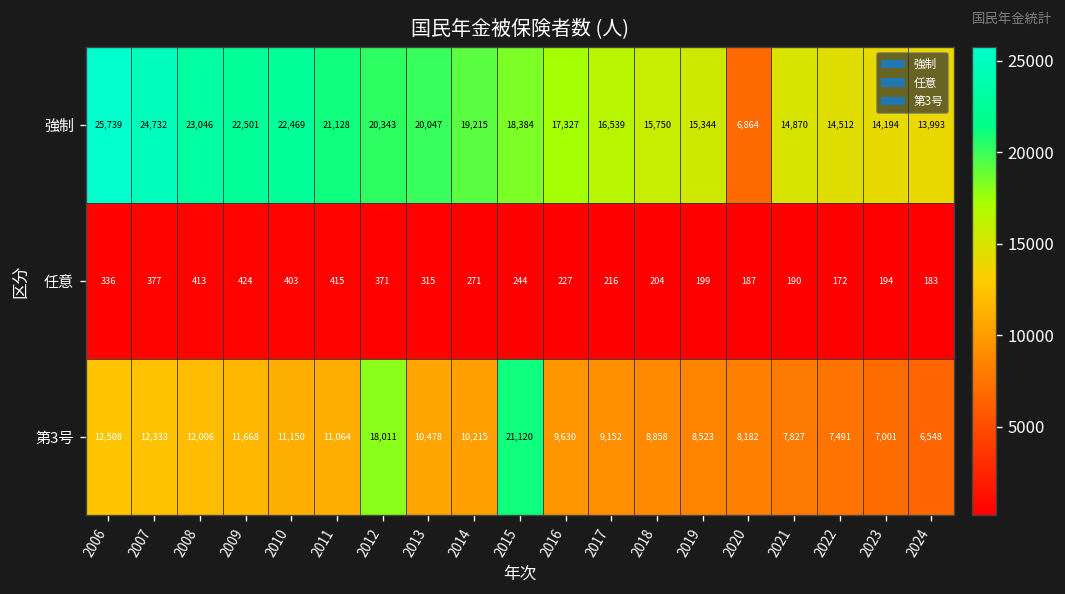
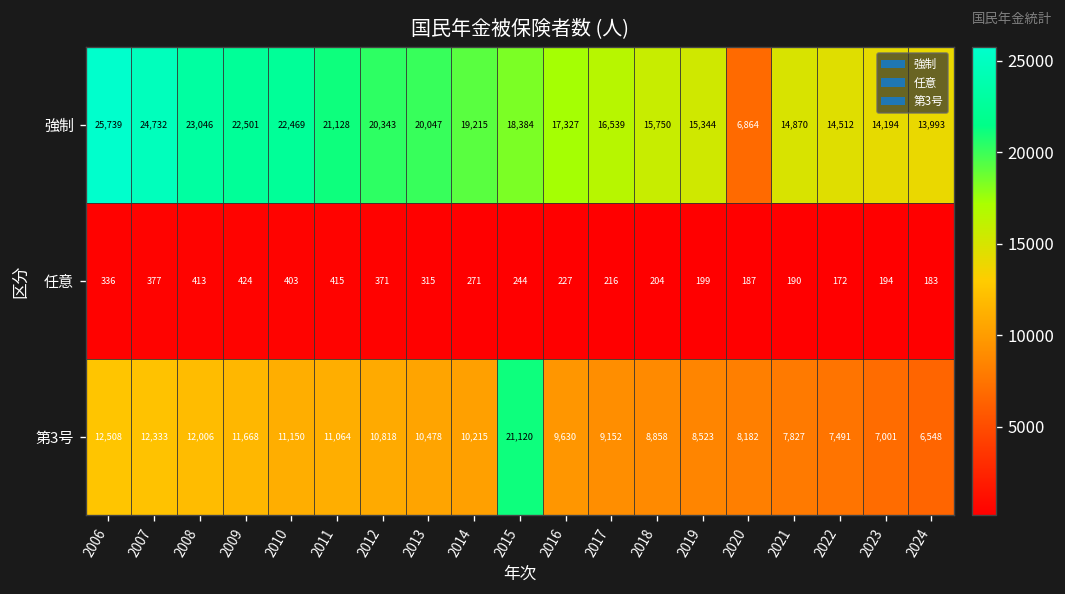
  {
    "強制": {
      "2006": "25,739",
      "2007": "24,732",
      "2008": "23,046",
      "2009": "22,501",
      "2010": "22,469",
      "2011": "21,128",
      "2012": "20,343",
      "2013": "20,047",
      "2014": "19,215",
      "2015": "18,384",
      "2016": "17,327",
      "2017": "16,539",
      "2018": "15,750",
      "2019": "15,344",
      "2020": "6,864",
      "2021": "14,870",
      "2022": "14,512",
      "2023": "14,194",
      "2024": "13,993"
    },
    "任意": {
      "2006": "336",
      "2007": "377",
      "2008": "413",
      "2009": "424",
      "2010": "403",
      "2011": "415",
      "2012": "371",
      "2013": "315",
      "2014": "271",
      "2015": "244",
      "2016": "227",
      "2017": "216",
      "2018": "204",
      "2019": "199",
      "2020": "187",
      "2021": "190",
      "2022": "172",
      "2023": "194",
      "2024": "183"
    },
    "第3号": {
      "2006": "12,508",
      "2007": "12,333",
      "2008": "12,006",
      "2009": "11,668",
      "2010": "11,150",
      "2011": "11,064",
-     "2012": "18,011",
+     "2012": "10,818",
      "2013": "10,478",
      "2014": "10,215",
      "2015": "21,120",
      "2016": "9,630",
      "2017": "9,152",
      "2018": "8,858",
      "2019": "8,523",
      "2020": "8,182",
      "2021": "7,827",
      "2022": "7,491",
      "2023": "7,001",
      "2024": "6,548"
    }
  }
